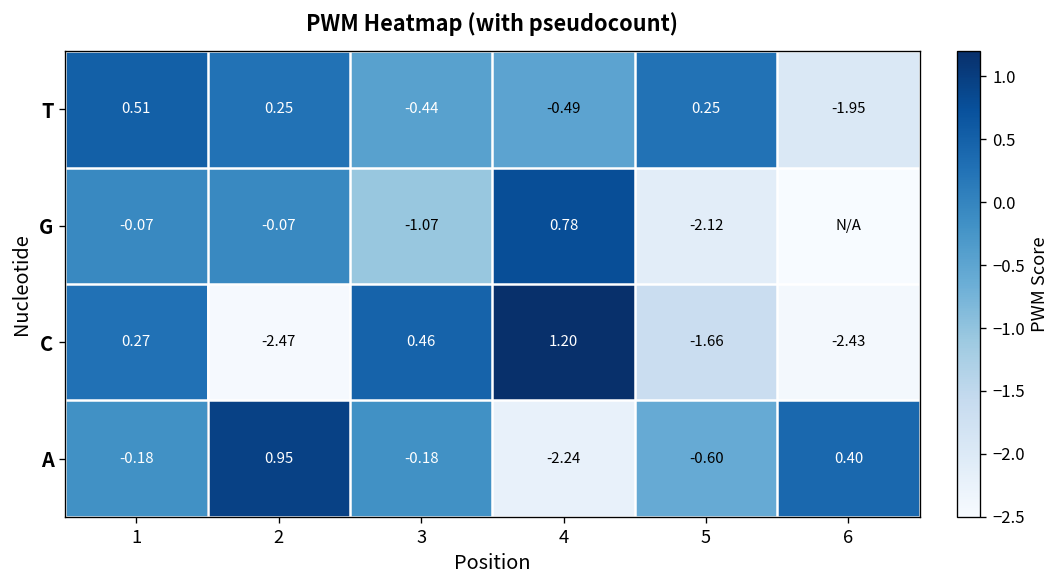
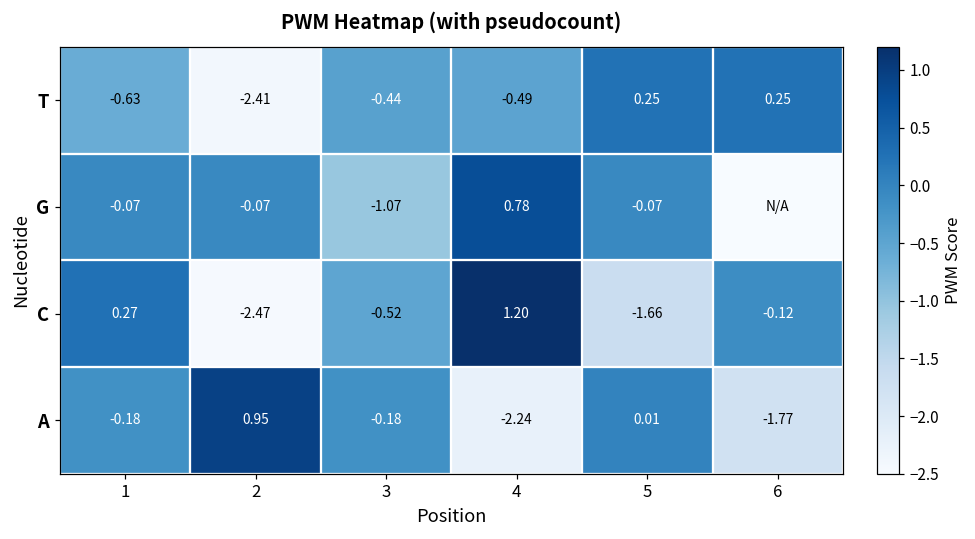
  {
    "T": {
-     "1": 0.51,
-     "2": 0.25,
+     "1": -0.63,
+     "2": -2.41,
      "3": -0.44,
      "4": -0.49,
      "5": 0.25,
-     "6": -1.95
+     "6": 0.25
    },
    "G": {
      "1": -0.07,
      "2": -0.07,
      "3": -1.07,
      "4": 0.78,
-     "5": -2.12
+     "5": -0.07
    },
    "C": {
      "1": 0.27,
      "2": -2.47,
-     "3": 0.46,
+     "3": -0.52,
      "4": 1.20,
      "5": -1.66,
-     "6": -2.43
+     "6": -0.12
    },
    "A": {
      "1": -0.18,
      "2": 0.95,
      "3": -0.18,
      "4": -2.24,
-     "5": -0.60,
-     "6": 0.40
+     "5": 0.01,
+     "6": -1.77
    }
  }
